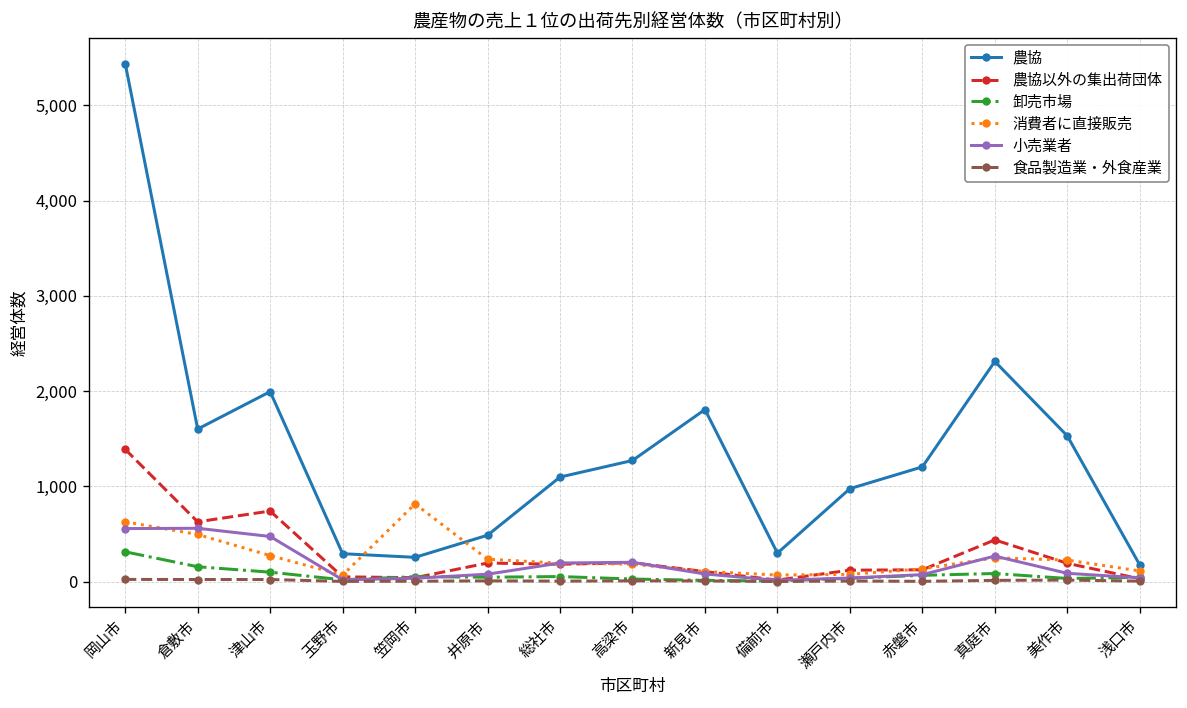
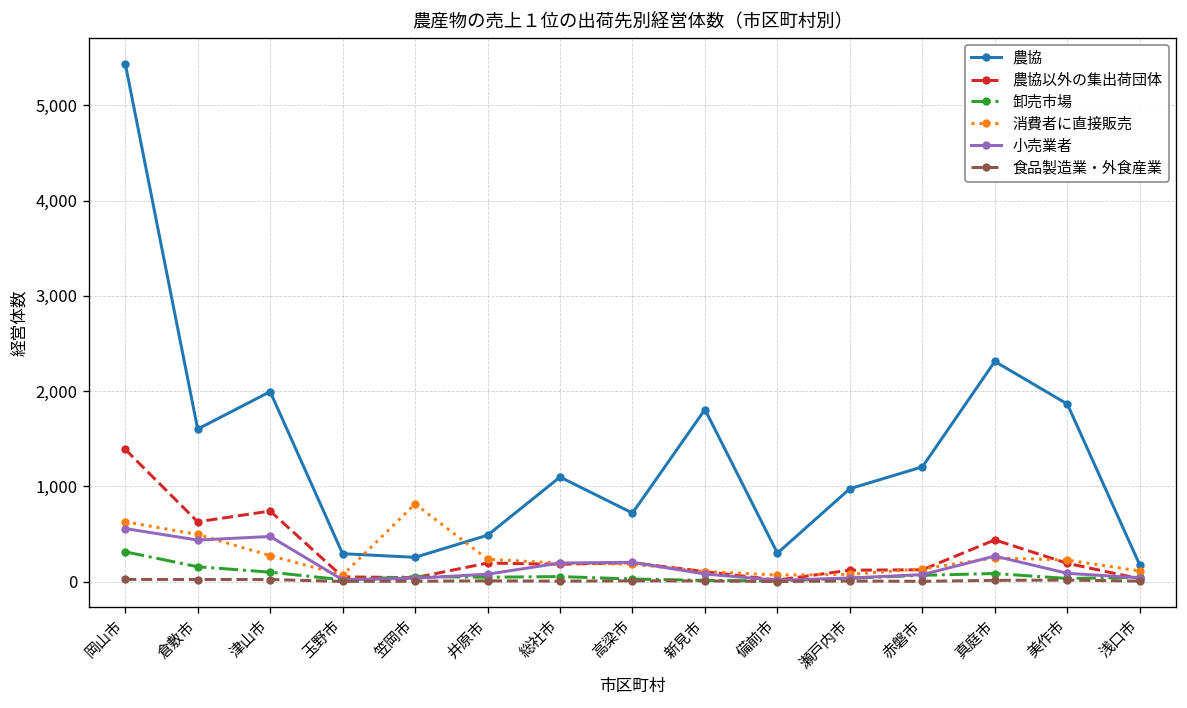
  {
    "農協": {
      "岡山市": "5,400",
      "倉敷市": "1,600",
      "津山市": "2,000",
      "玉野市": "300",
      "笠岡市": "300",
      "井原市": "500",
      "総社市": "1,100",
-     "高梁市": "1,300",
+     "高梁市": "700",
      "新見市": "1,800",
      "備前市": "300",
      "瀬戸内市": "1,000",
      "赤磐市": "1,200",
      "真庭市": "2,300",
-     "美作市": "1,500",
+     "美作市": "1,900",
      "浅口市": "200"
    },
    "農協以外の集出荷団体": {
      "岡山市": "1,400",
      "倉敷市": "600",
      "津山市": "700",
      "井原市": "200",
      "瀬戸内市": "100",
      "真庭市": "400",
      "美作市": "200"
    },
    "卸売市場": {
      "岡山市": "300",
      "倉敷市": "200",
      "津山市": "100",
      "総社市": "100",
      "真庭市": "100"
    },
    "消費者に直接販売": {
      "岡山市": "600",
      "倉敷市": "500",
      "津山市": "300",
      "笠岡市": "800",
      "井原市": "200",
      "備前市": "100",
      "瀬戸内市": "100",
      "美作市": "200",
      "浅口市": "100"
    },
    "小売業者": {
      "岡山市": "600",
-     "倉敷市": "600",
+     "倉敷市": "400",
      "津山市": "500",
      "美作市": "100"
    },
    "食品製造業・外食産業": {
      "岡山市": "0",
      "倉敷市": "0",
      "津山市": "0",
      "井原市": "0",
      "総社市": "0",
      "赤磐市": "0",
      "真庭市": "0"
    }
  }
